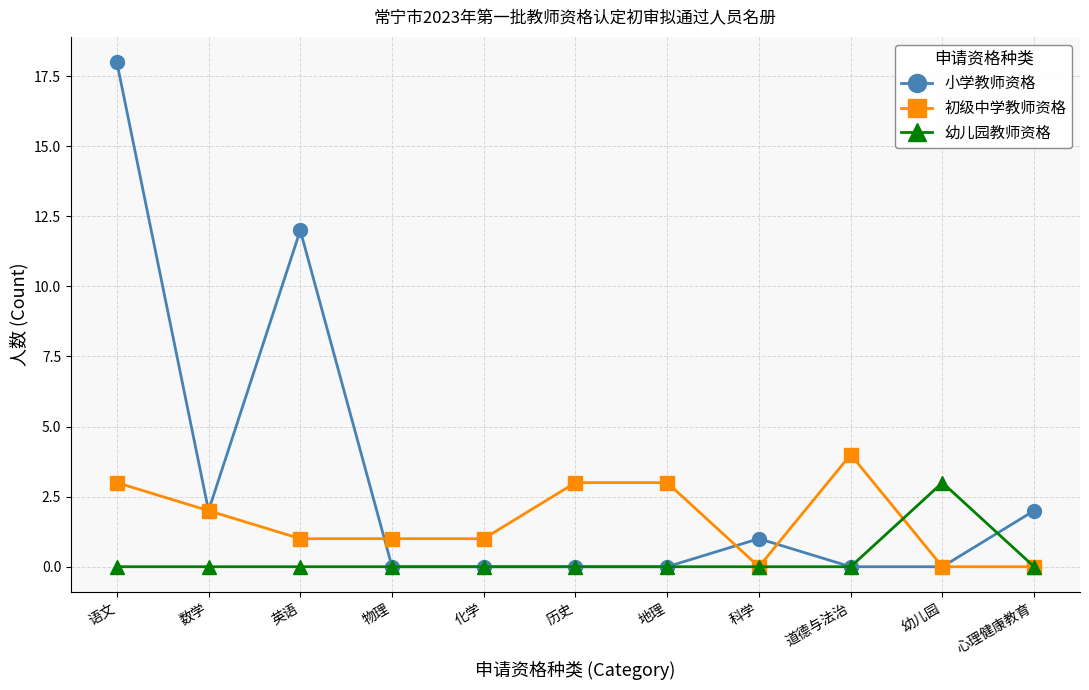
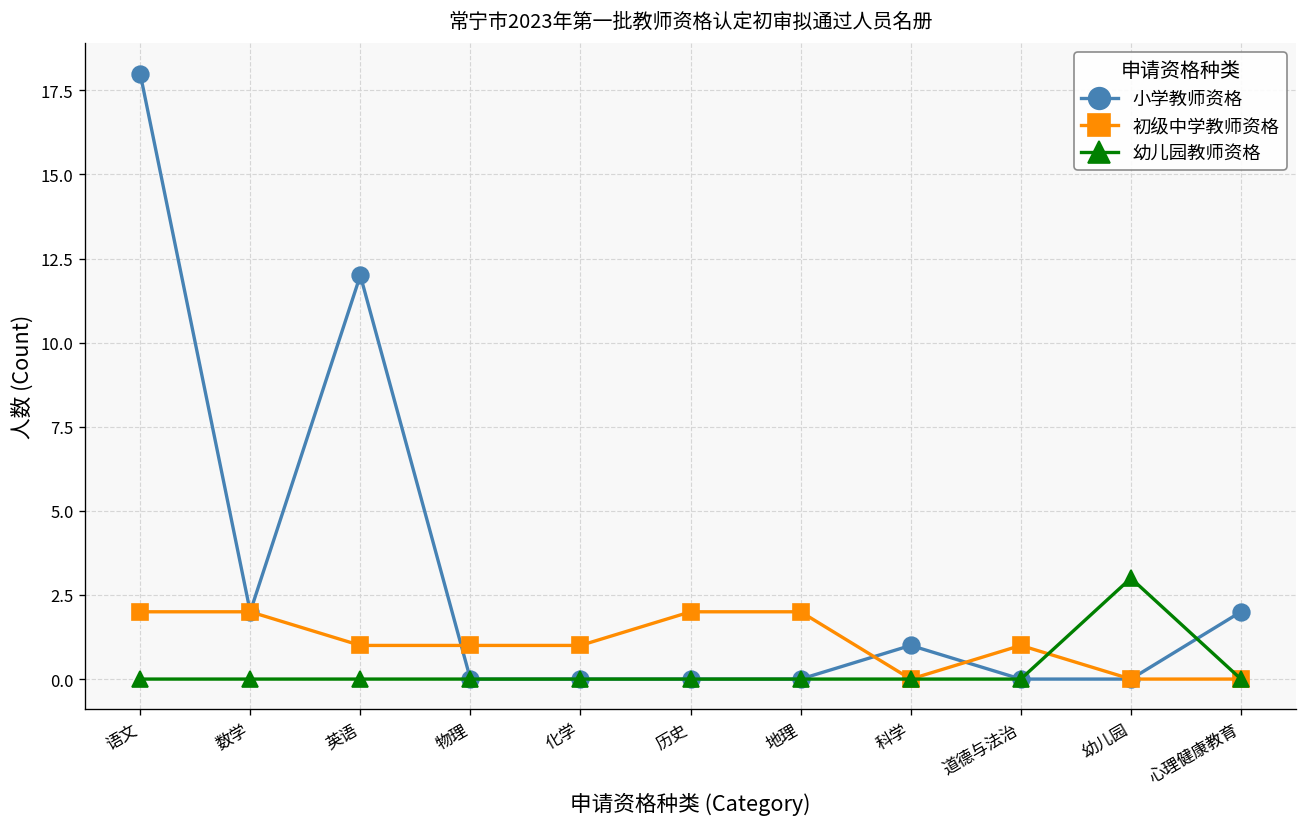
  {
    "小学教师资格": {
      "语文": 18,
      "英语": 12,
      "科学": 1,
      "心理健康教育": 2
    },
    "初级中学教师资格": {
-     "语文": 3,
+     "语文": 2,
      "英语": 1,
      "物理": 1,
      "化学": 1,
-     "历史": 3,
-     "地理": 3,
-     "道德与法治": 4
+     "历史": 2,
+     "地理": 2,
+     "道德与法治": 1
    },
    "幼儿园教师资格": {
      "语文": 0,
      "数学": 0,
      "英语": 0,
      "幼儿园": 3
    }
  }
